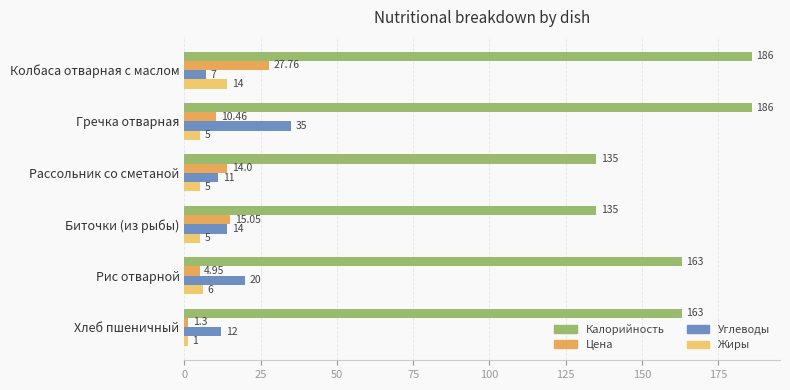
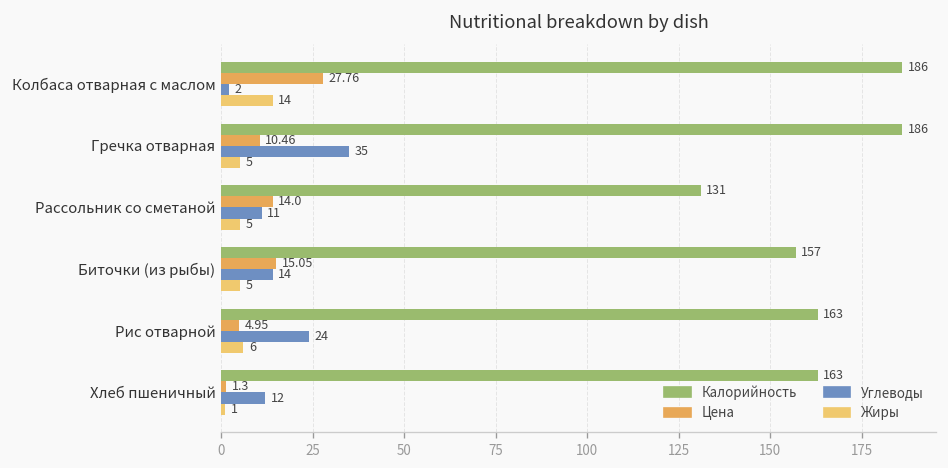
  {
    "Калорийность": {
      "Колбаса отварная с маслом": 186,
      "Гречка отварная": 186,
-     "Рассольник со сметаной": 135,
-     "Биточки (из рыбы)": 135,
+     "Рассольник со сметаной": 131,
+     "Биточки (из рыбы)": 157,
      "Рис отварной": 163,
      "Хлеб пшеничный": 163
    },
    "Углеводы": {
-     "Колбаса отварная с маслом": 7,
+     "Колбаса отварная с маслом": 2,
      "Гречка отварная": 35,
      "Рассольник со сметаной": 11,
      "Биточки (из рыбы)": 14,
-     "Рис отварной": 20,
+     "Рис отварной": 24,
      "Хлеб пшеничный": 12
    }
  }
